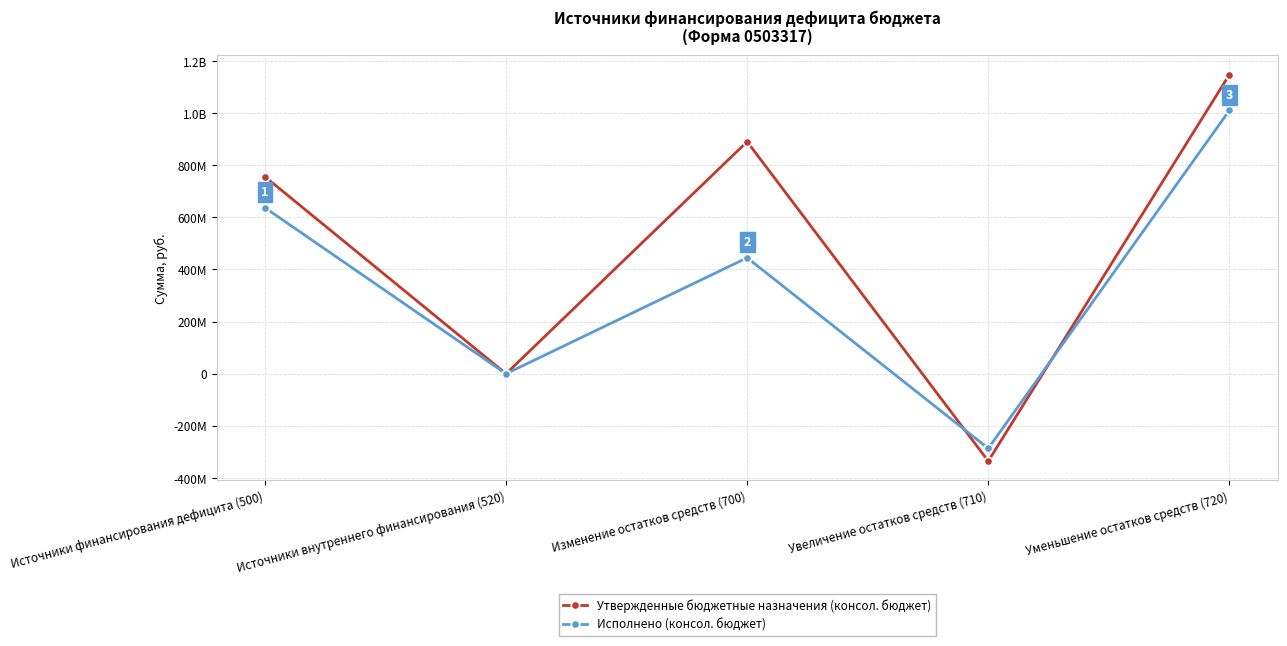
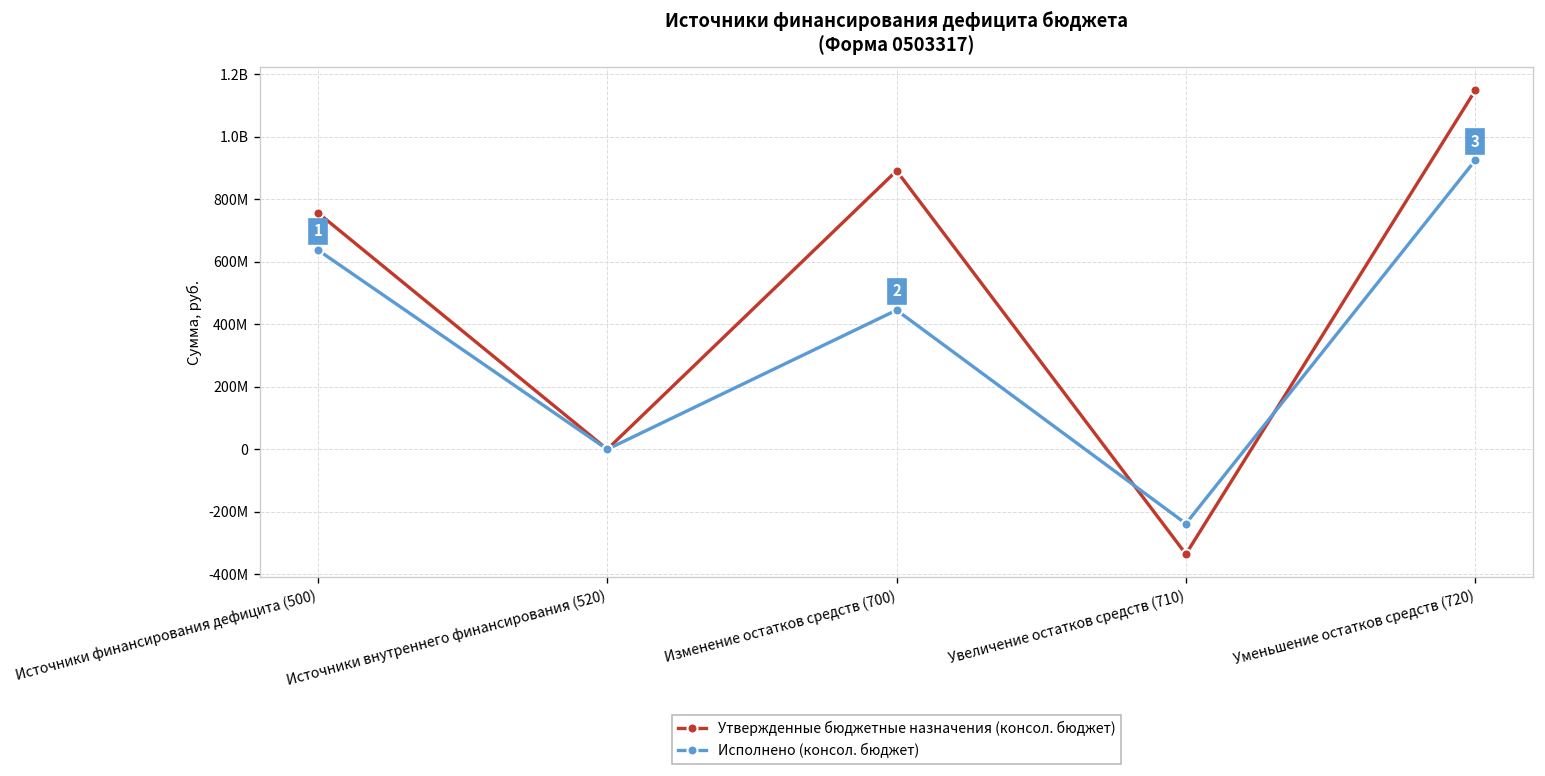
  {
    "Утвержденные бюджетные назначения (консол. бюджет)": {
      "Изменение остатков средств (700)": 890000000,
      "Увеличение остатков средств (710)": -340000000,
      "Уменьшение остатков средств (720)": 1150000000
    },
    "Исполнено (консол. бюджет)": {
-     "Увеличение остатков средств (710)": -290000000,
-     "Уменьшение остатков средств (720)": 1010000000
+     "Увеличение остатков средств (710)": -240000000,
+     "Уменьшение остатков средств (720)": 920000000
    }
  }
